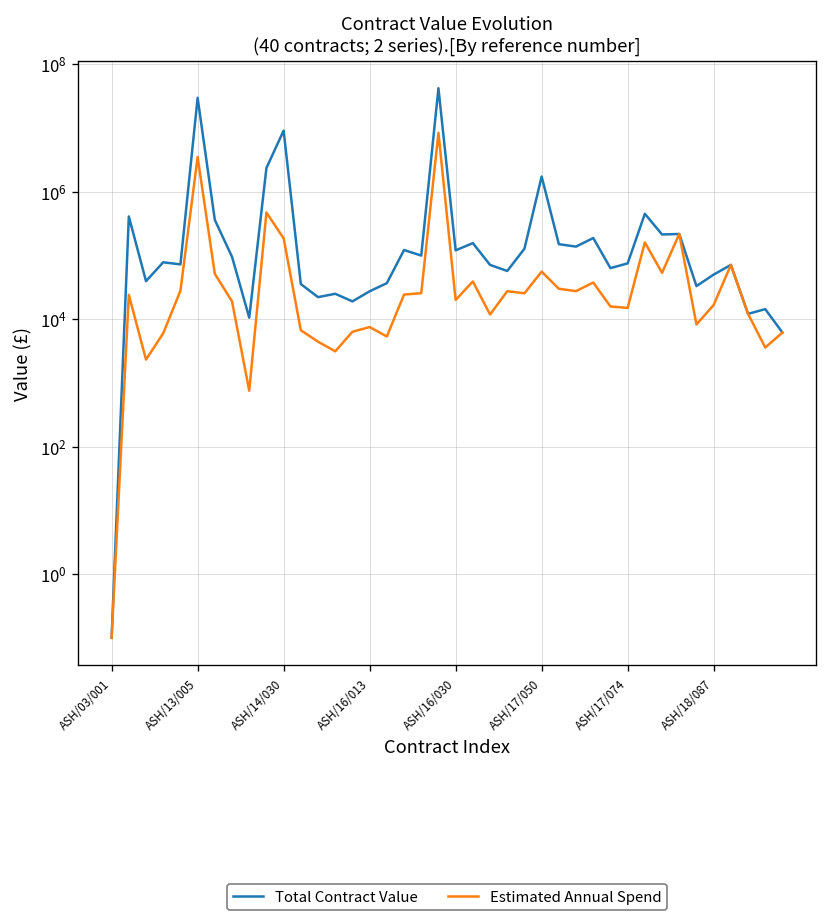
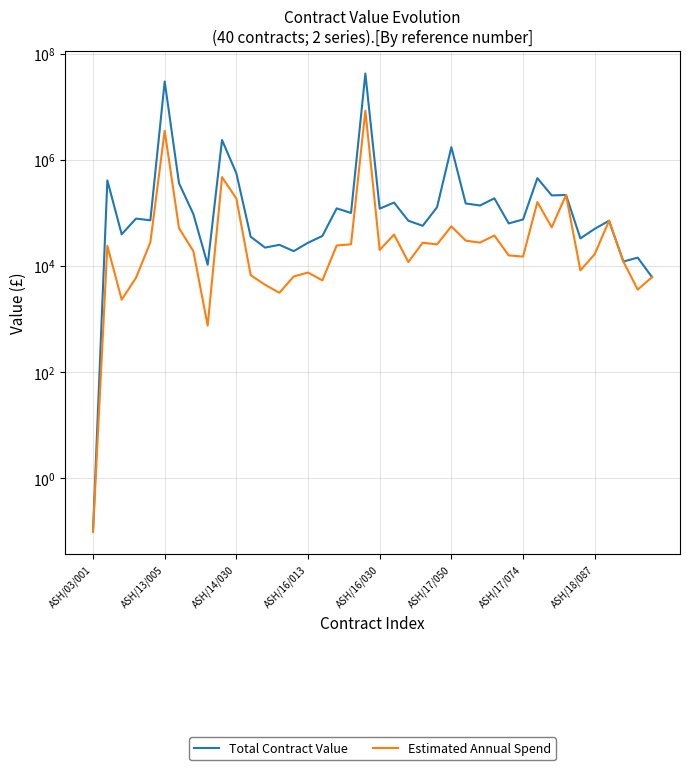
  {
    "Total Contract Value": {
      "ASH/13/005": 30000000,
-     "ASH/14/030": 9000000,
+     "ASH/14/030": 600000,
      "ASH/16/013": 30000,
      "ASH/16/030": 120000,
      "ASH/17/050": 1700000,
      "ASH/17/074": 80000,
      "ASH/18/087": 50000
    },
    "Estimated Annual Spend": {
      "ASH/13/005": 4000000,
      "ASH/14/030": 190000,
      "ASH/16/013": 8000,
      "ASH/16/030": 20000,
      "ASH/17/050": 60000,
      "ASH/17/074": 15000,
      "ASH/18/087": 17000
    }
  }
